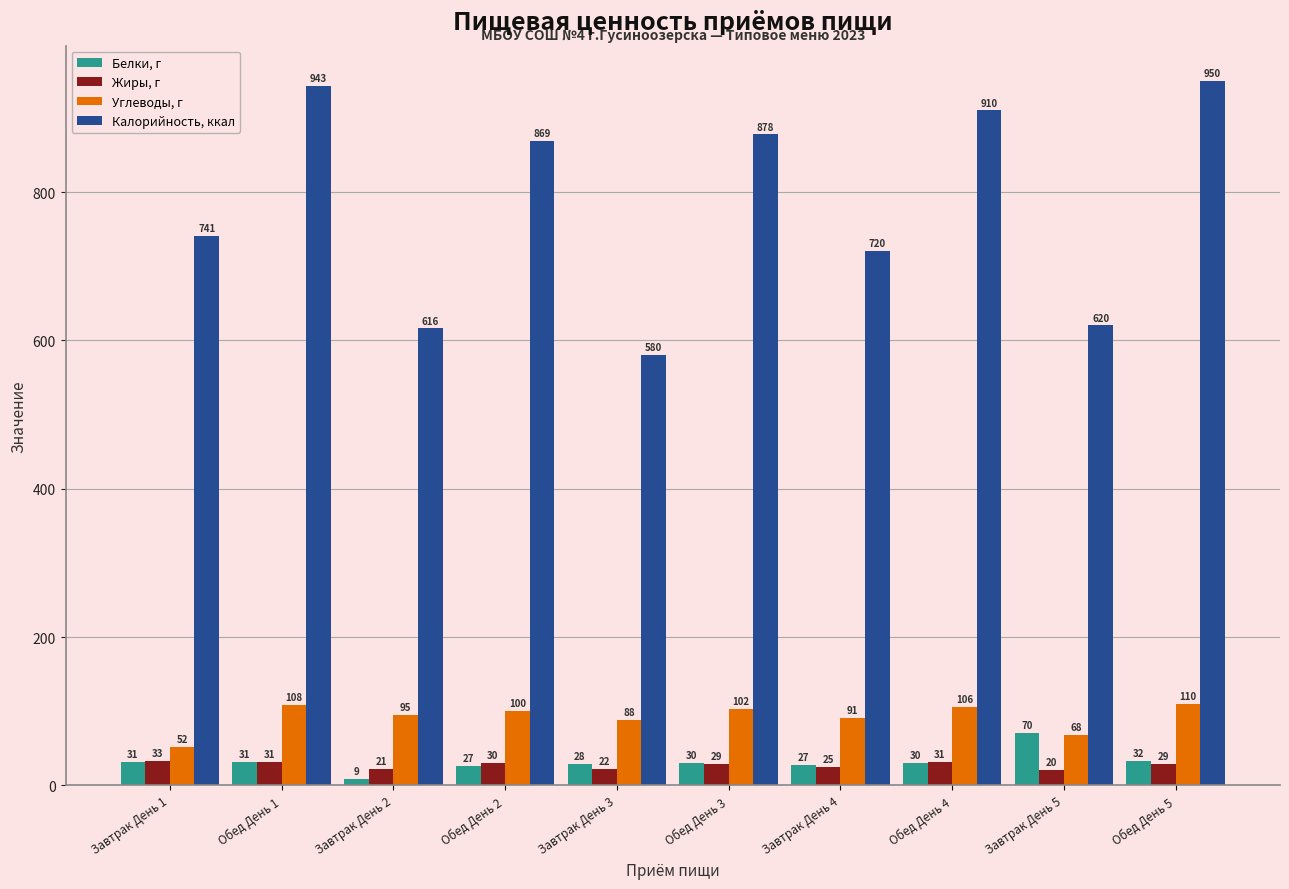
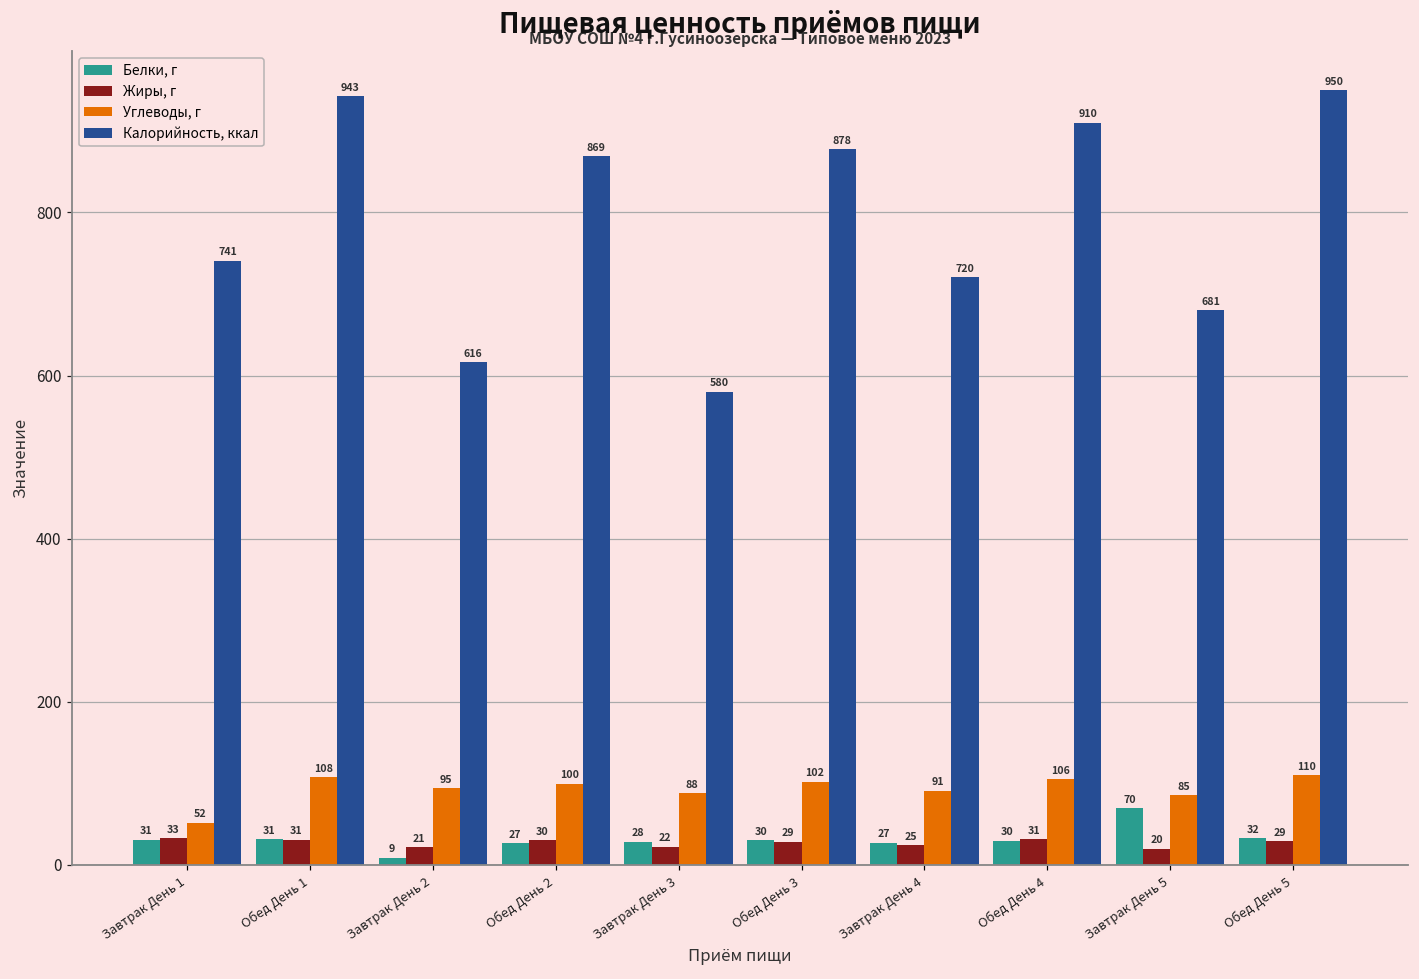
  {
    "Белки, г": {
      "Завтрак День 1": 31,
      "Обед День 1": 31,
      "Завтрак День 2": 9,
      "Обед День 2": 27,
      "Завтрак День 3": 28,
      "Обед День 3": 30,
      "Завтрак День 4": 27,
      "Обед День 4": 30,
      "Завтрак День 5": 70,
      "Обед День 5": 32
    },
    "Жиры, г": {
      "Завтрак День 1": 33,
      "Обед День 1": 31,
      "Завтрак День 2": 21,
      "Обед День 2": 30,
      "Завтрак День 3": 22,
      "Обед День 3": 29,
      "Завтрак День 4": 25,
      "Обед День 4": 31,
      "Завтрак День 5": 20,
      "Обед День 5": 29
    },
    "Углеводы, г": {
      "Завтрак День 1": 52,
      "Обед День 1": 108,
      "Завтрак День 2": 95,
      "Обед День 2": 100,
      "Завтрак День 3": 88,
      "Обед День 3": 102,
      "Завтрак День 4": 91,
      "Обед День 4": 106,
-     "Завтрак День 5": 68,
+     "Завтрак День 5": 85,
      "Обед День 5": 110
    },
    "Калорийность, ккал": {
      "Завтрак День 1": 741,
      "Обед День 1": 943,
      "Завтрак День 2": 616,
      "Обед День 2": 869,
      "Завтрак День 3": 580,
      "Обед День 3": 878,
      "Завтрак День 4": 720,
      "Обед День 4": 910,
-     "Завтрак День 5": 620,
+     "Завтрак День 5": 681,
      "Обед День 5": 950
    }
  }
